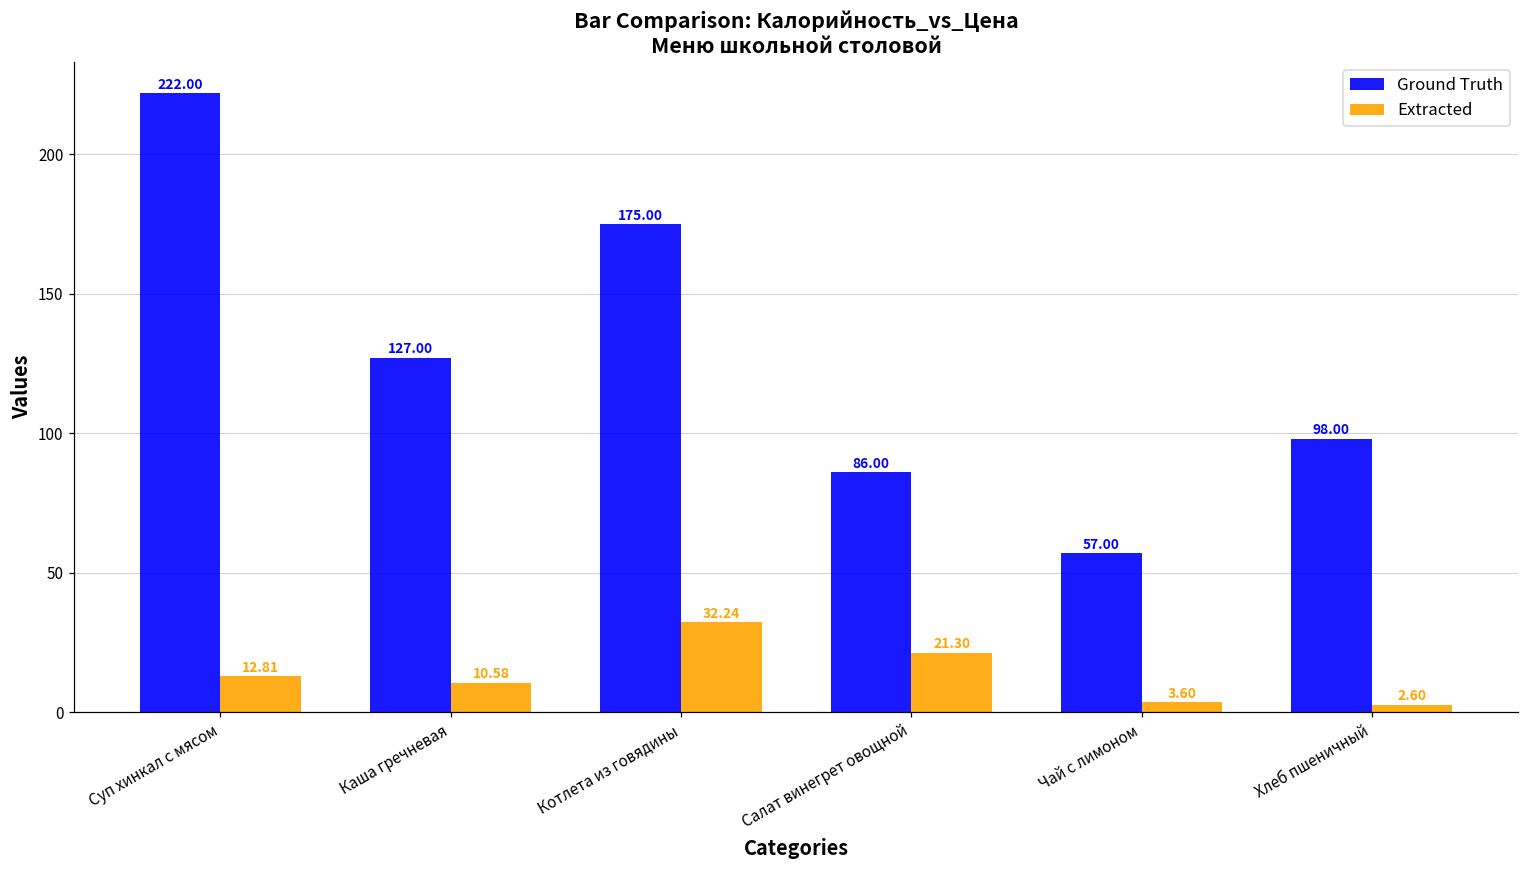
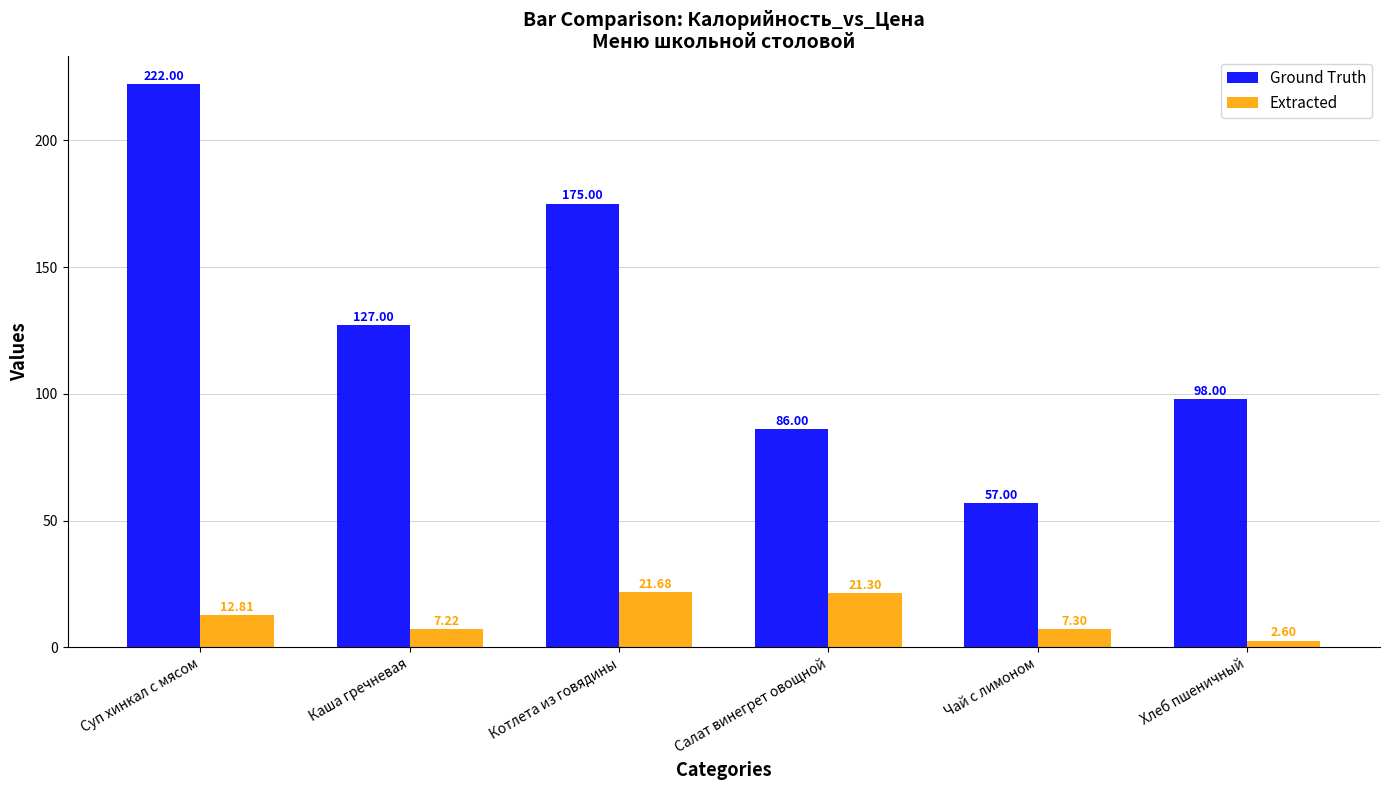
  {
    "Ground Truth": {
      "Суп хинкал с мясом": 222.00,
      "Каша гречневая": 127.00,
      "Котлета из говядины": 175.00,
      "Салат винегрет овощной": 86.00,
      "Чай с лимоном": 57.00,
      "Хлеб пшеничный": 98.00
    },
    "Extracted": {
      "Суп хинкал с мясом": 12.81,
-     "Каша гречневая": 10.58,
-     "Котлета из говядины": 32.24,
+     "Каша гречневая": 7.22,
+     "Котлета из говядины": 21.68,
      "Салат винегрет овощной": 21.30,
-     "Чай с лимоном": 3.60,
+     "Чай с лимоном": 7.30,
      "Хлеб пшеничный": 2.60
    }
  }
